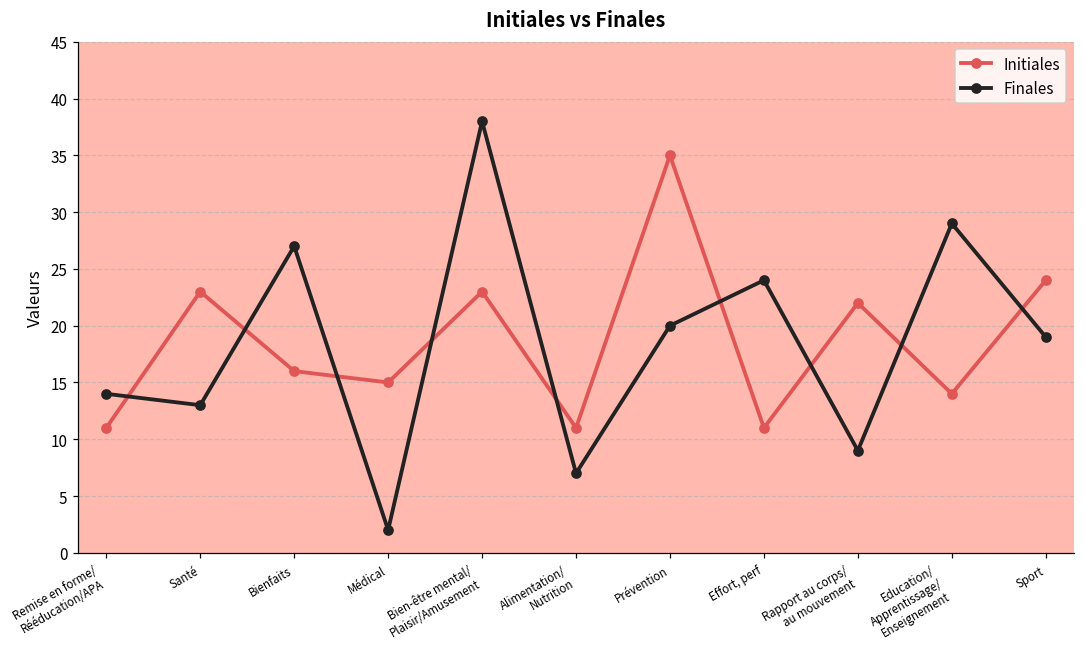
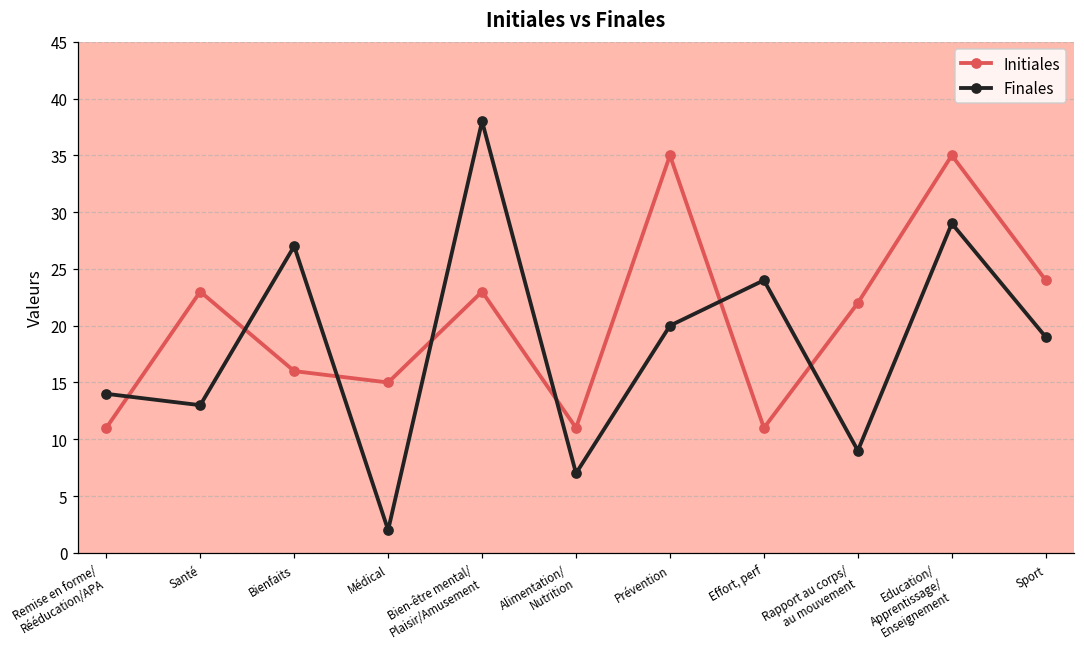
  {
    "Initiales": {
      "Remise en forme/ Rééducation/APA": 11,
      "Santé": 23,
      "Bienfaits": 16,
      "Médical": 15,
      "Bien-être mental/ Plaisir/Amusement": 23,
      "Alimentation/ Nutrition": 11,
      "Prévention": 35,
      "Effort, perf": 11,
      "Rapport au corps/ au mouvement": 22,
-     "Education/ Apprentissage/ Enseignement": 14,
+     "Education/ Apprentissage/ Enseignement": 35,
      "Sport": 24
    },
    "Finales": {
      "Remise en forme/ Rééducation/APA": 14,
      "Santé": 13,
      "Bienfaits": 27,
      "Médical": 2,
      "Bien-être mental/ Plaisir/Amusement": 38,
      "Alimentation/ Nutrition": 7,
      "Prévention": 20,
      "Effort, perf": 24,
      "Rapport au corps/ au mouvement": 9,
      "Education/ Apprentissage/ Enseignement": 29,
      "Sport": 19
    }
  }
